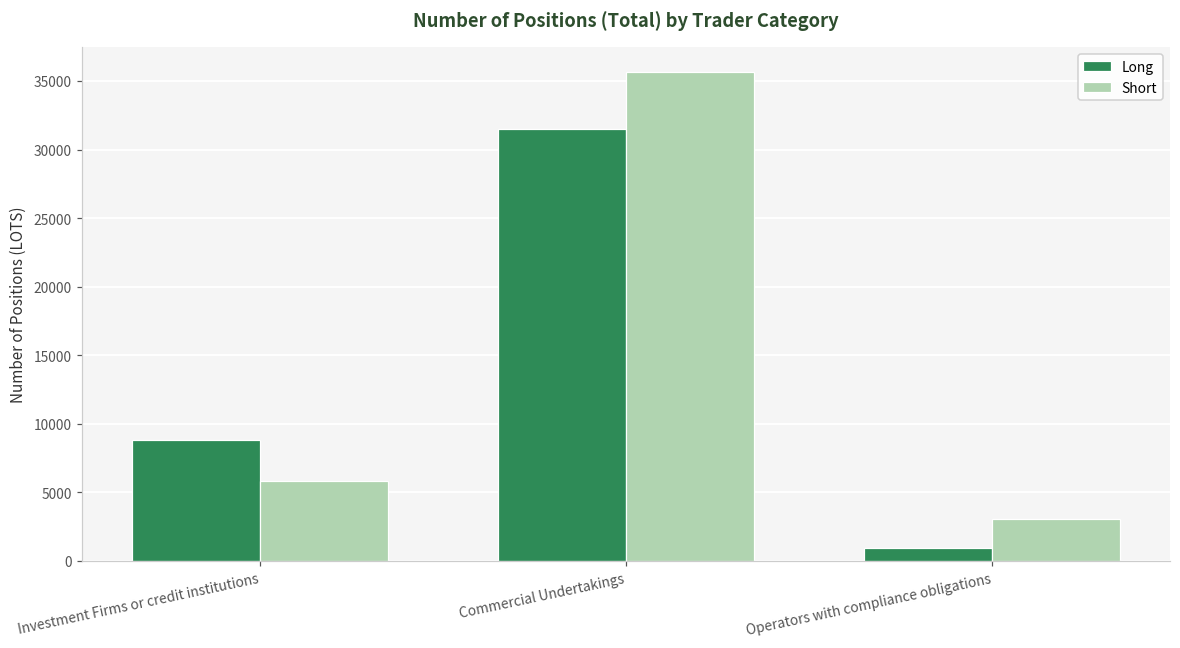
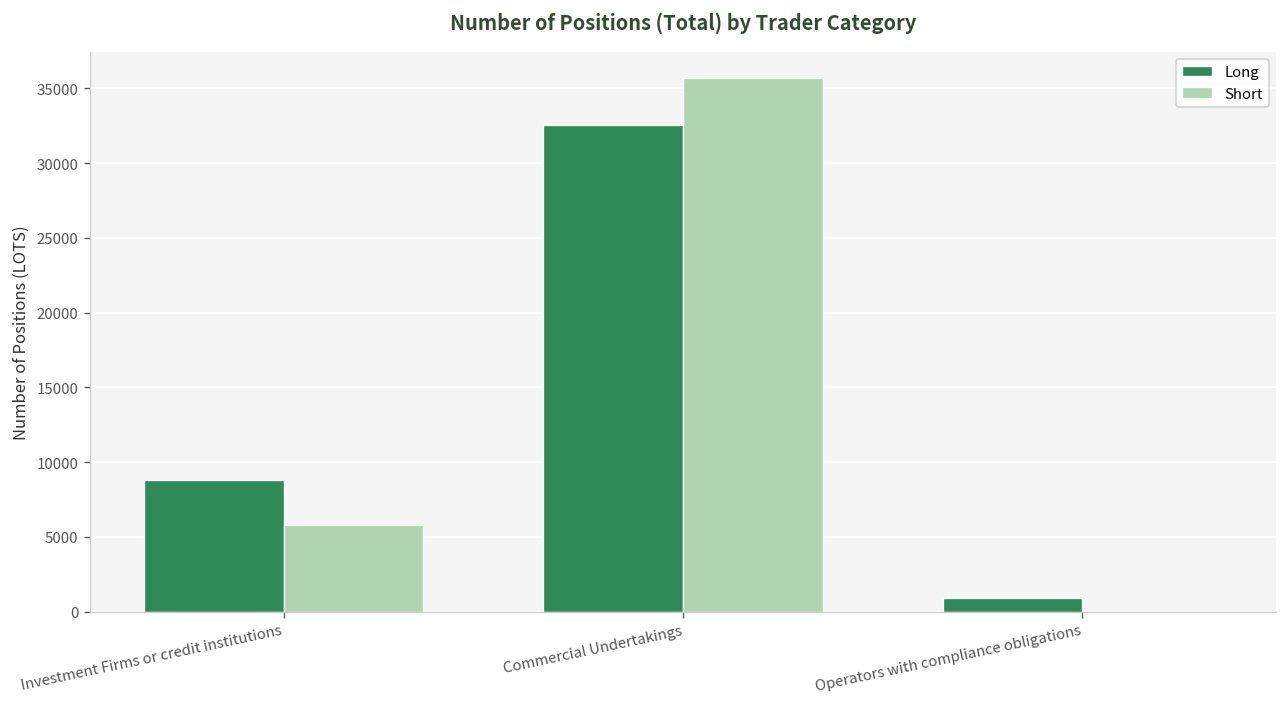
  {
    "Long": {
      "Investment Firms or credit institutions": 8800,
-     "Commercial Undertakings": 31500,
+     "Commercial Undertakings": 32500,
      "Operators with compliance obligations": 900
    },
    "Short": {
      "Investment Firms or credit institutions": 5800,
      "Commercial Undertakings": 35700,
-     "Operators with compliance obligations": 3000
+     "Operators with compliance obligations": 0
    }
  }
